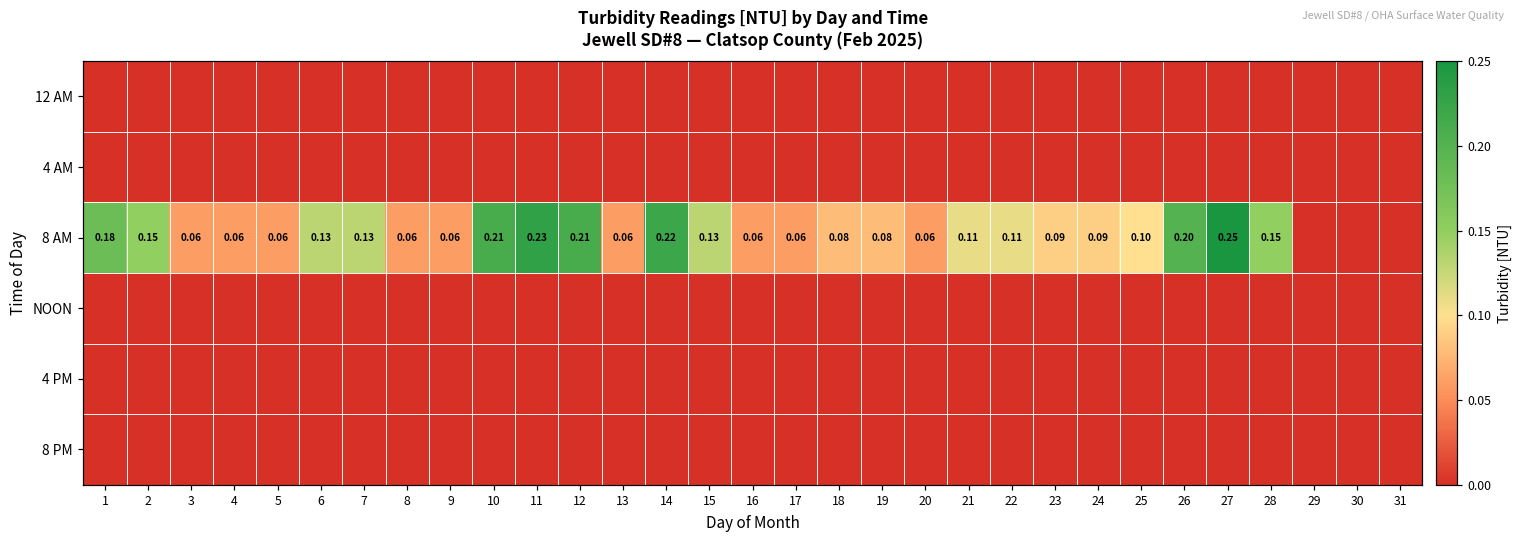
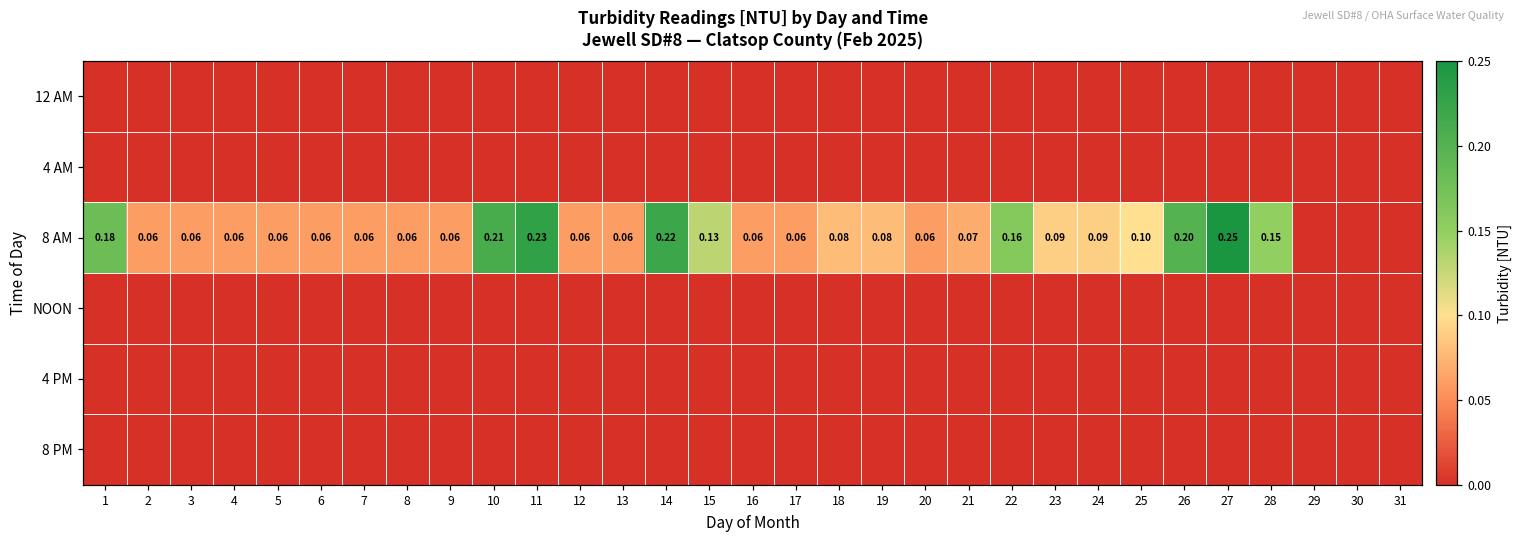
  {
    "8 AM": {
      "1": 0.18,
-     "2": 0.15,
+     "2": 0.06,
      "3": 0.06,
      "4": 0.06,
      "5": 0.06,
-     "6": 0.13,
-     "7": 0.13,
+     "6": 0.06,
+     "7": 0.06,
      "8": 0.06,
      "9": 0.06,
      "10": 0.21,
      "11": 0.23,
-     "12": 0.21,
+     "12": 0.06,
      "13": 0.06,
      "14": 0.22,
      "15": 0.13,
      "16": 0.06,
      "17": 0.06,
      "18": 0.08,
      "19": 0.08,
      "20": 0.06,
-     "21": 0.11,
-     "22": 0.11,
+     "21": 0.07,
+     "22": 0.16,
      "23": 0.09,
      "24": 0.09,
      "25": 0.10,
      "26": 0.20,
      "27": 0.25,
      "28": 0.15
    }
  }
